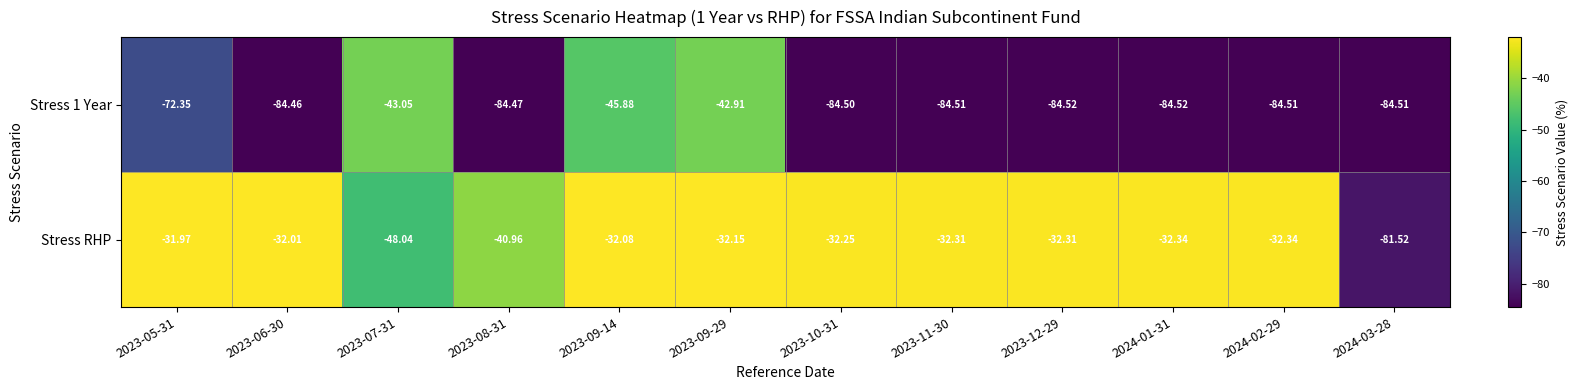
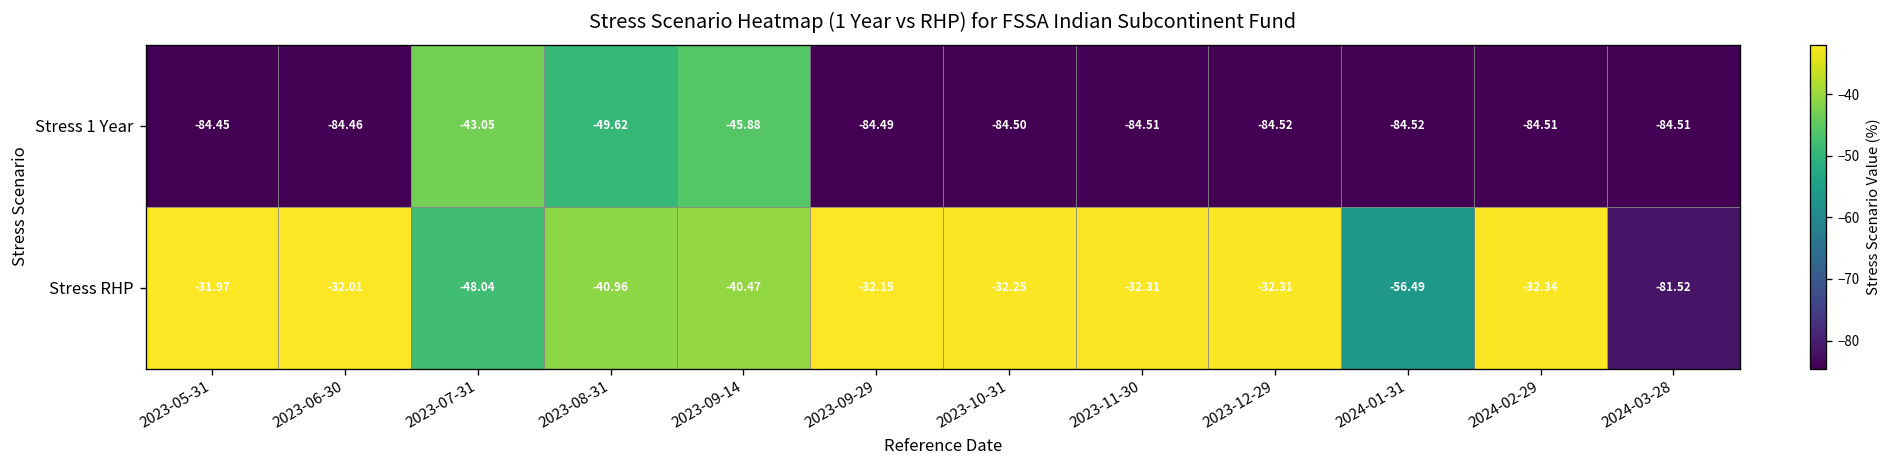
  {
    "Stress 1 Year": {
-     "2023-05-31": -72.35,
+     "2023-05-31": -84.45,
      "2023-06-30": -84.46,
      "2023-07-31": -43.05,
-     "2023-08-31": -84.47,
+     "2023-08-31": -49.62,
      "2023-09-14": -45.88,
-     "2023-09-29": -42.91,
+     "2023-09-29": -84.49,
      "2023-10-31": -84.50,
      "2023-11-30": -84.51,
      "2023-12-29": -84.52,
      "2024-01-31": -84.52,
      "2024-02-29": -84.51,
      "2024-03-28": -84.51
    },
    "Stress RHP": {
      "2023-05-31": -31.97,
      "2023-06-30": -32.01,
      "2023-07-31": -48.04,
      "2023-08-31": -40.96,
-     "2023-09-14": -32.08,
+     "2023-09-14": -40.47,
      "2023-09-29": -32.15,
      "2023-10-31": -32.25,
      "2023-11-30": -32.31,
      "2023-12-29": -32.31,
-     "2024-01-31": -32.34,
+     "2024-01-31": -56.49,
      "2024-02-29": -32.34,
      "2024-03-28": -81.52
    }
  }
